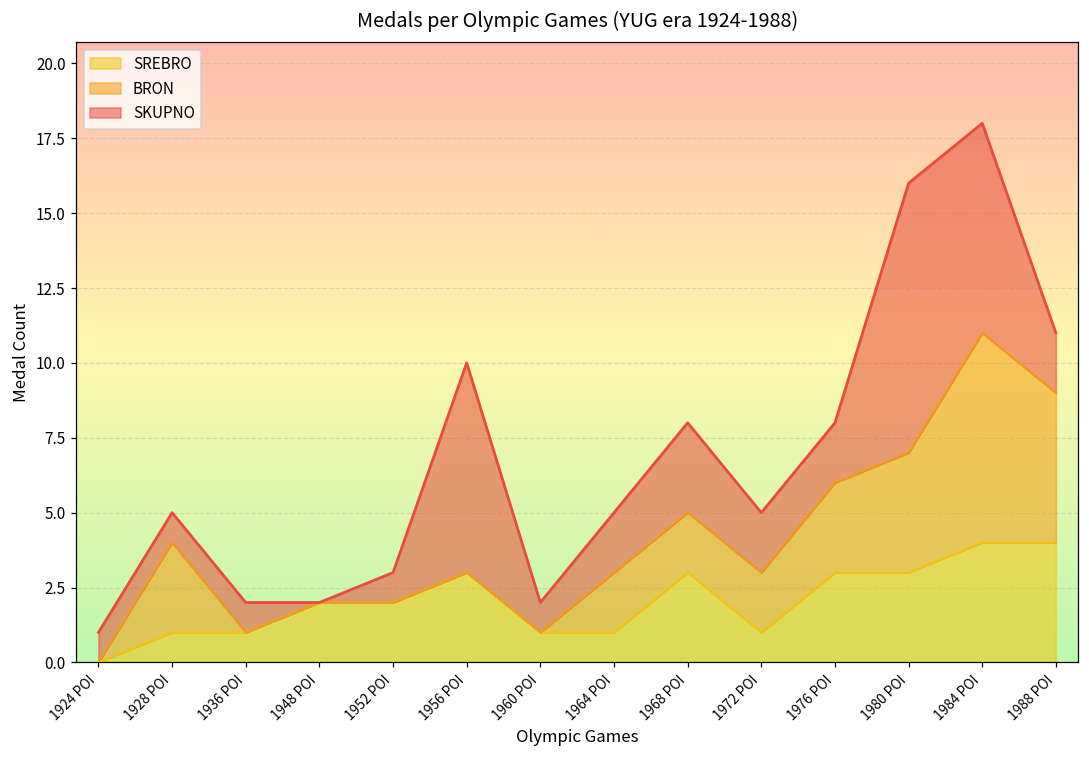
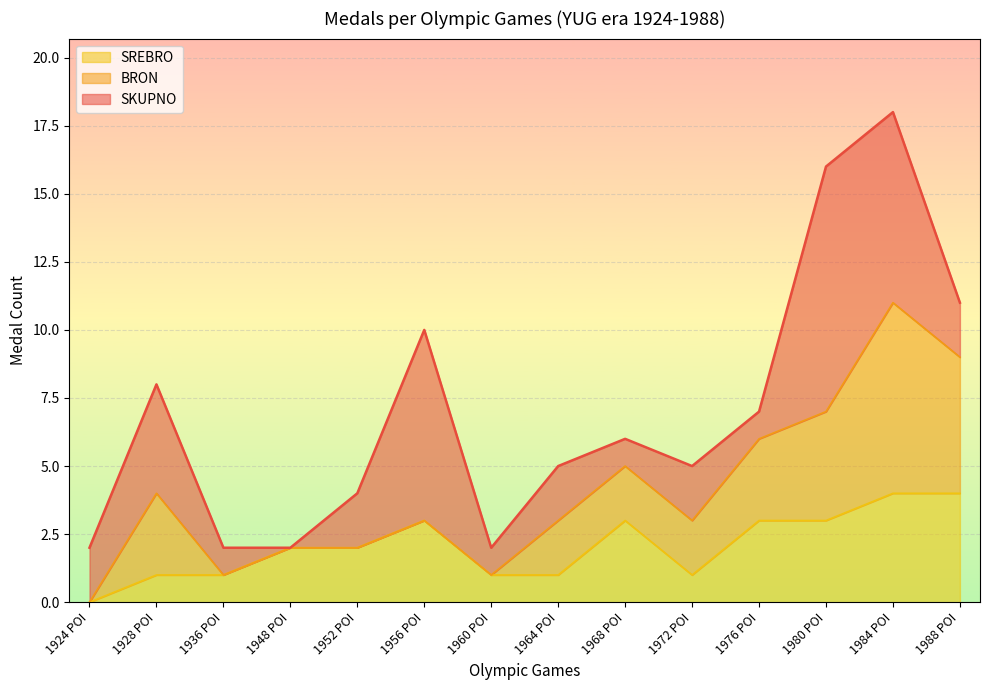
  {
    "SKUPNO": {
-     "1924 POI": 1,
-     "1928 POI": 5,
+     "1924 POI": 2,
+     "1928 POI": 8,
      "1936 POI": 2,
-     "1952 POI": 3,
+     "1952 POI": 4,
      "1956 POI": 10,
      "1960 POI": 2,
      "1964 POI": 5,
-     "1968 POI": 8,
+     "1968 POI": 6,
      "1972 POI": 5,
-     "1976 POI": 8,
+     "1976 POI": 7,
      "1980 POI": 16,
      "1984 POI": 18,
      "1988 POI": 11
    }
  }
